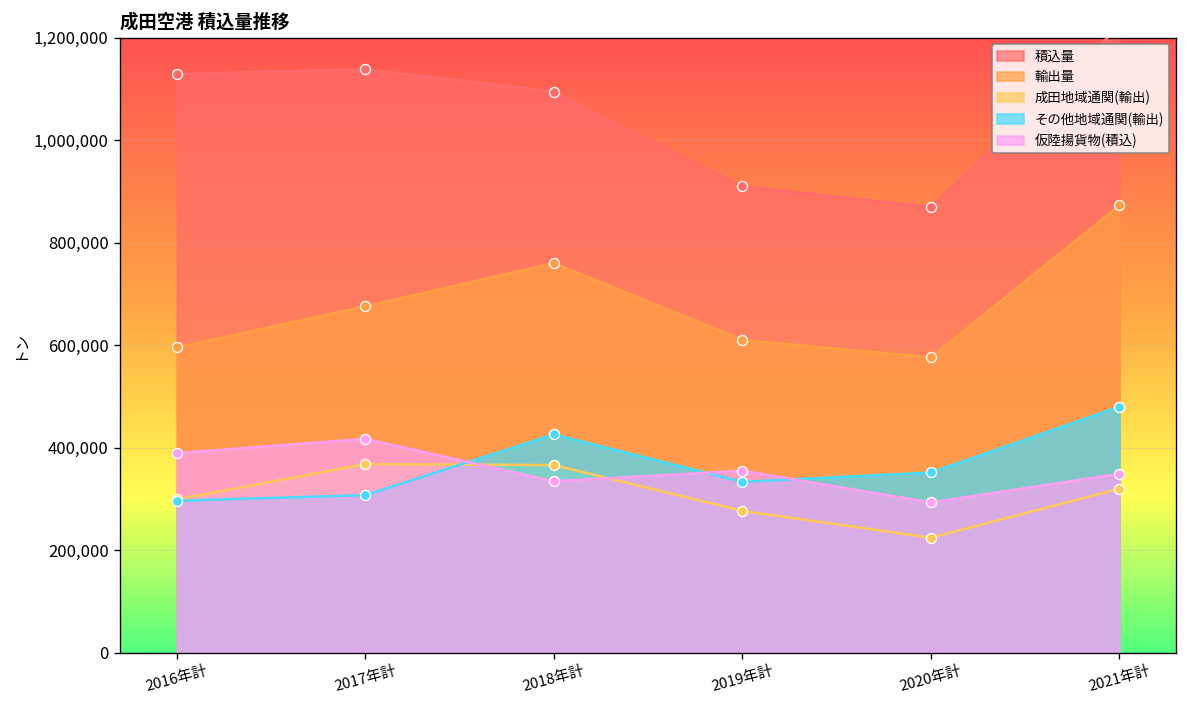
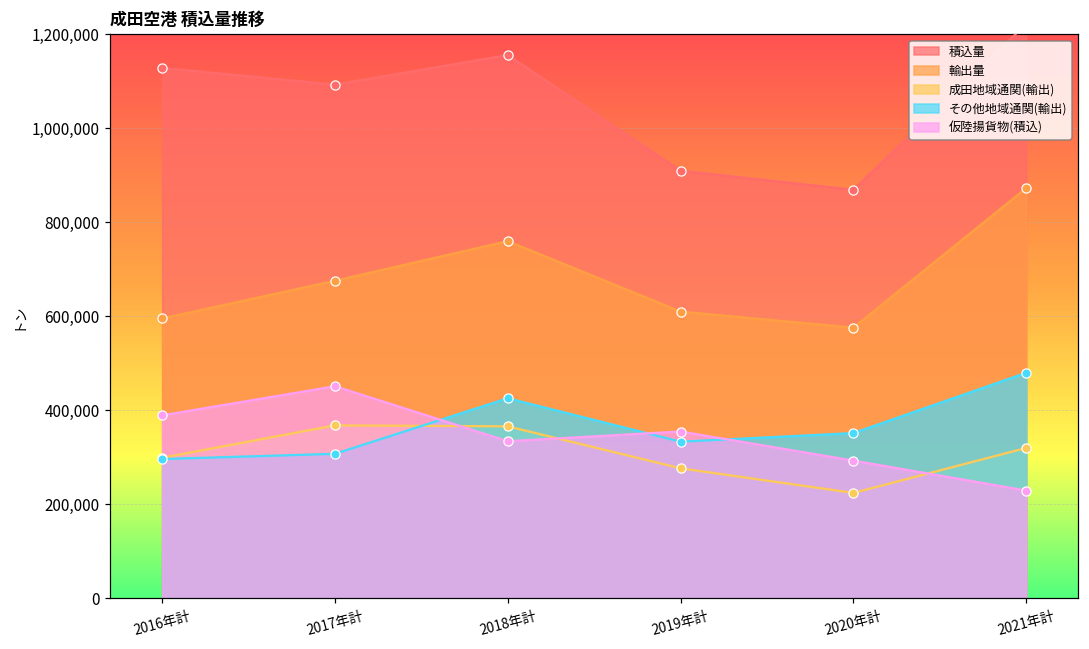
  {
    "積込量": {
      "2016年計": "1,130,000",
-     "2017年計": "1,140,000",
-     "2018年計": "1,090,000",
+     "2017年計": "1,090,000",
+     "2018年計": "1,160,000",
      "2019年計": "910,000",
      "2020年計": "870,000"
    },
    "その他地域通関(輸出)": {
      "2017年計": "310,000",
      "2018年計": "430,000",
      "2019年計": "330,000",
      "2020年計": "350,000",
      "2021年計": "480,000"
    },
    "仮陸揚貨物(積込)": {
      "2016年計": "390,000",
-     "2017年計": "420,000",
+     "2017年計": "450,000",
      "2018年計": "330,000",
      "2019年計": "360,000",
      "2020年計": "290,000",
-     "2021年計": "350,000"
+     "2021年計": "230,000"
    }
  }
